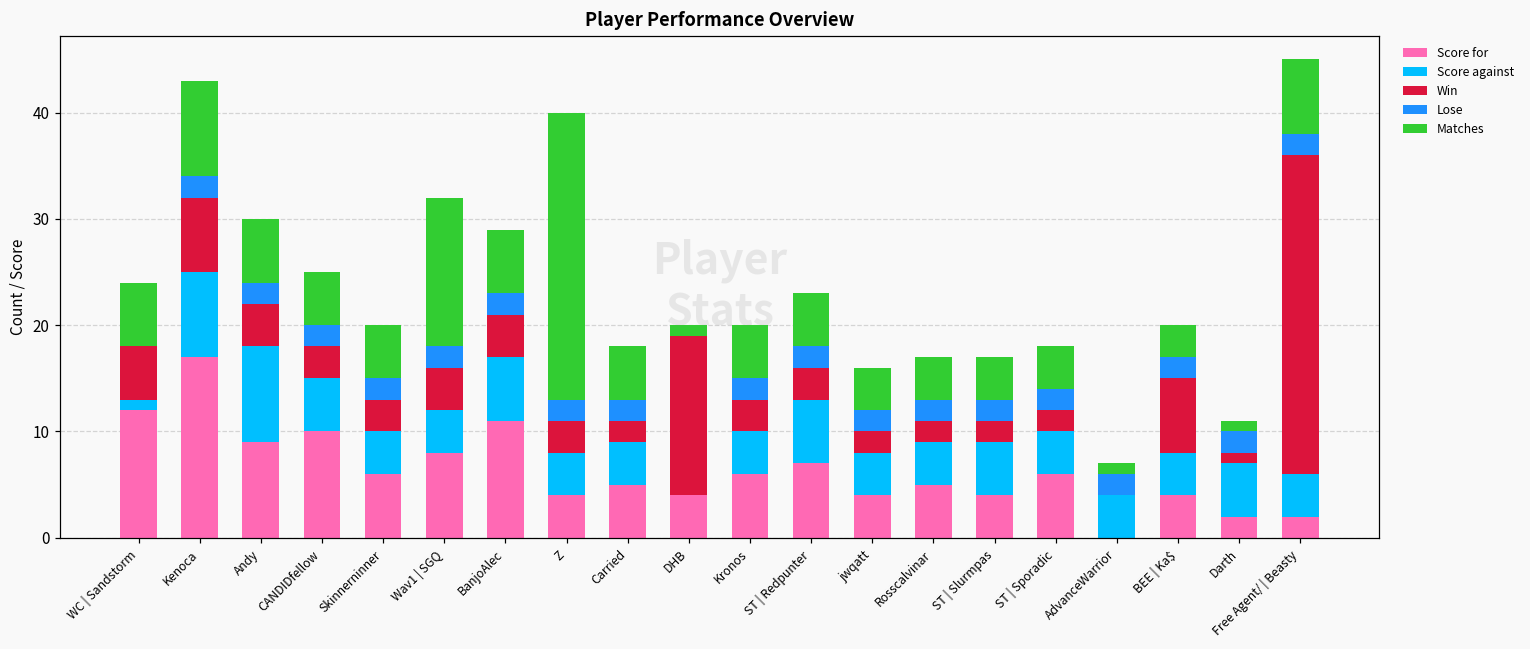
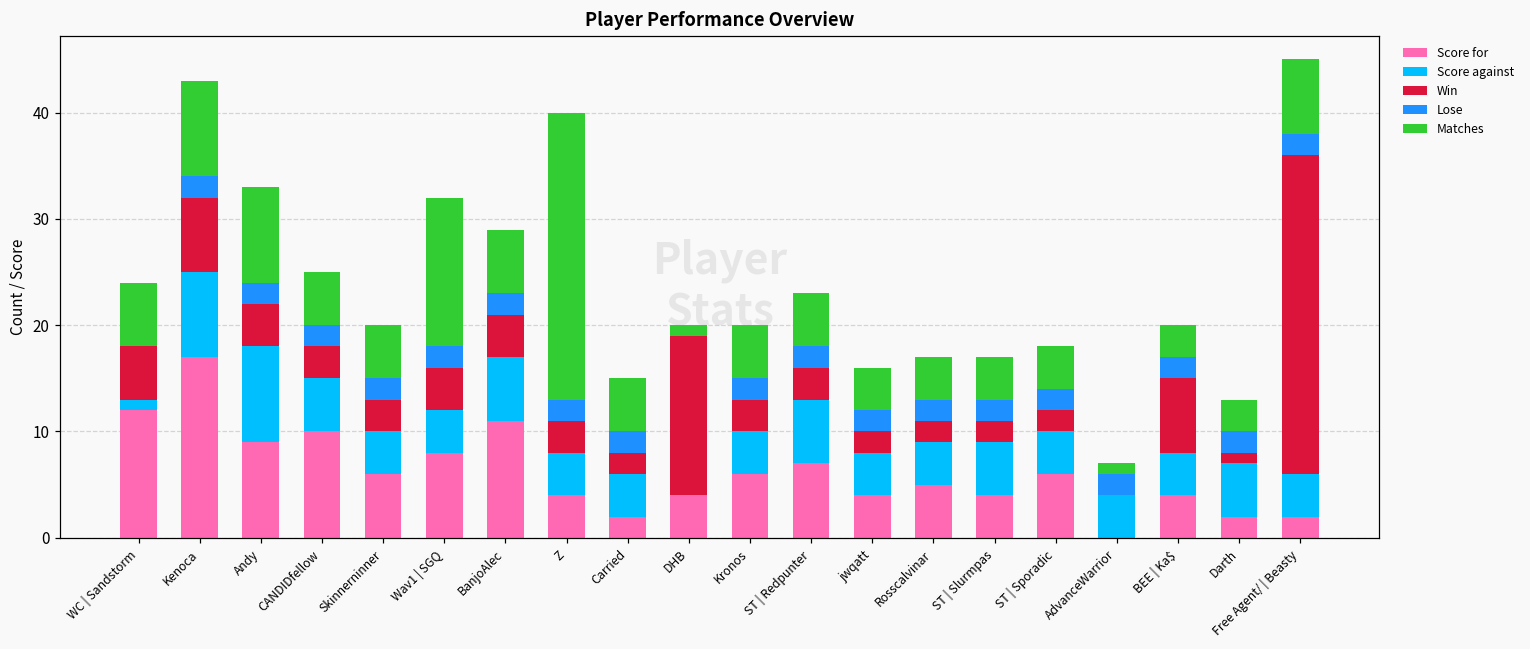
  {
    "Score for": {
      "WC | Sandstorm": 12,
      "Kenoca": 17,
      "Andy": 9,
      "CANDIDfellow": 10,
      "Skinnerninner": 6,
      "Wav1 | SGQ": 8,
      "BanjoAlec": 11,
      "Z": 4,
-     "Carried": 5,
+     "Carried": 2,
      "DHB": 4,
      "Kronos": 6,
      "ST | Redpunter": 7,
      "jwqatt": 4,
      "Rosscalvinar": 5,
      "ST | Slurmpas": 4,
      "ST | Sporadic": 6,
      "AdvanceWarrior": 0,
      "BEE | Ka$": 4,
      "Darth": 2,
      "Free Agent/ | Beasty": 2
    },
    "Win": {
      "WC | Sandstorm": 5,
      "Kenoca": 7,
      "Andy": 4,
      "CANDIDfellow": 3,
      "Skinnerninner": 3,
      "Wav1 | SGQ": 4,
      "BanjoAlec": 4,
      "Z": 3,
      "Carried": 2,
      "DHB": 15,
      "Kronos": 3,
      "ST | Redpunter": 3,
      "jwqatt": 2,
      "Rosscalvinar": 2,
      "ST | Slurmpas": 2,
      "ST | Sporadic": 2,
      "AdvanceWarrior": 0,
      "BEE | Ka$": 7,
      "Darth": 1,
      "Free Agent/ | Beasty": 30
    },
    "Matches": {
      "WC | Sandstorm": 6,
      "Kenoca": 9,
-     "Andy": 6,
+     "Andy": 9,
      "CANDIDfellow": 5,
      "Skinnerninner": 5,
      "Wav1 | SGQ": 14,
      "BanjoAlec": 6,
      "Z": 27,
      "Carried": 5,
      "DHB": 1,
      "Kronos": 5,
      "ST | Redpunter": 5,
      "jwqatt": 4,
      "Rosscalvinar": 4,
      "ST | Slurmpas": 4,
      "ST | Sporadic": 4,
      "AdvanceWarrior": 1,
      "BEE | Ka$": 3,
-     "Darth": 1,
+     "Darth": 3,
      "Free Agent/ | Beasty": 7
    }
  }
